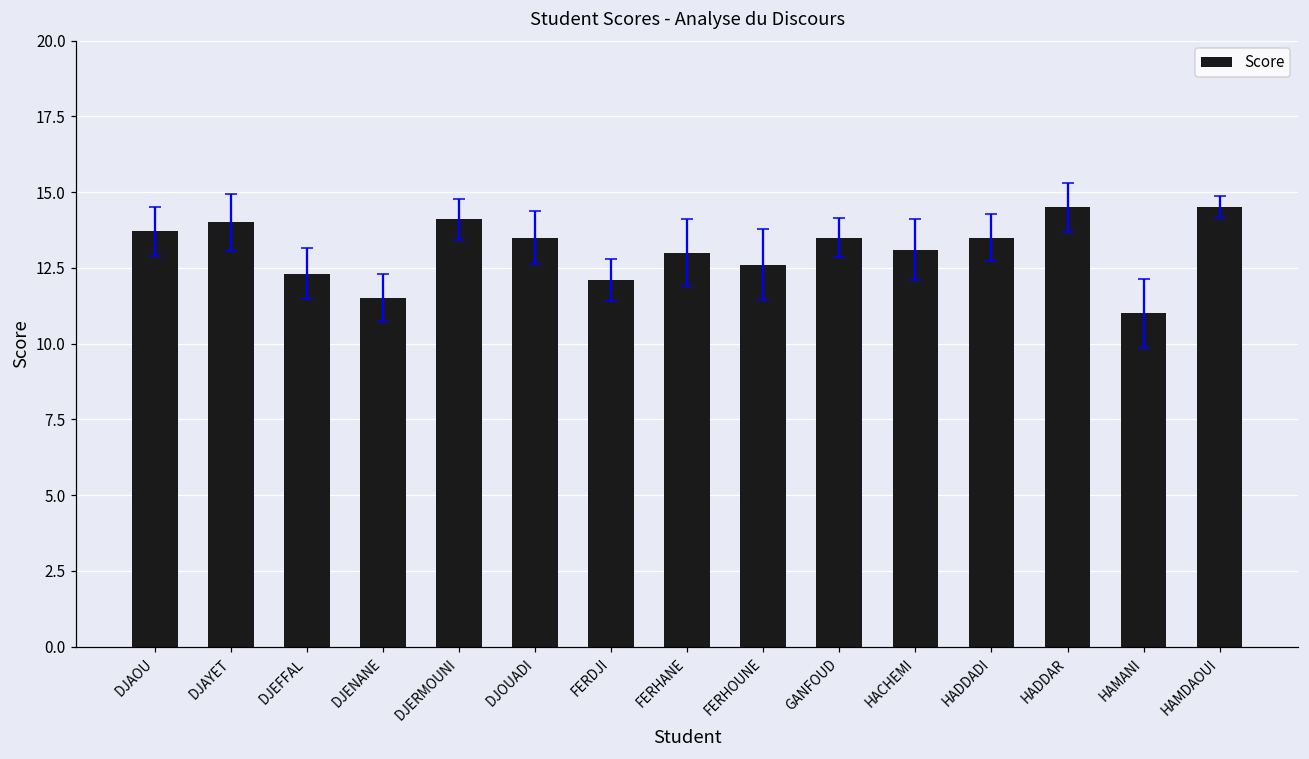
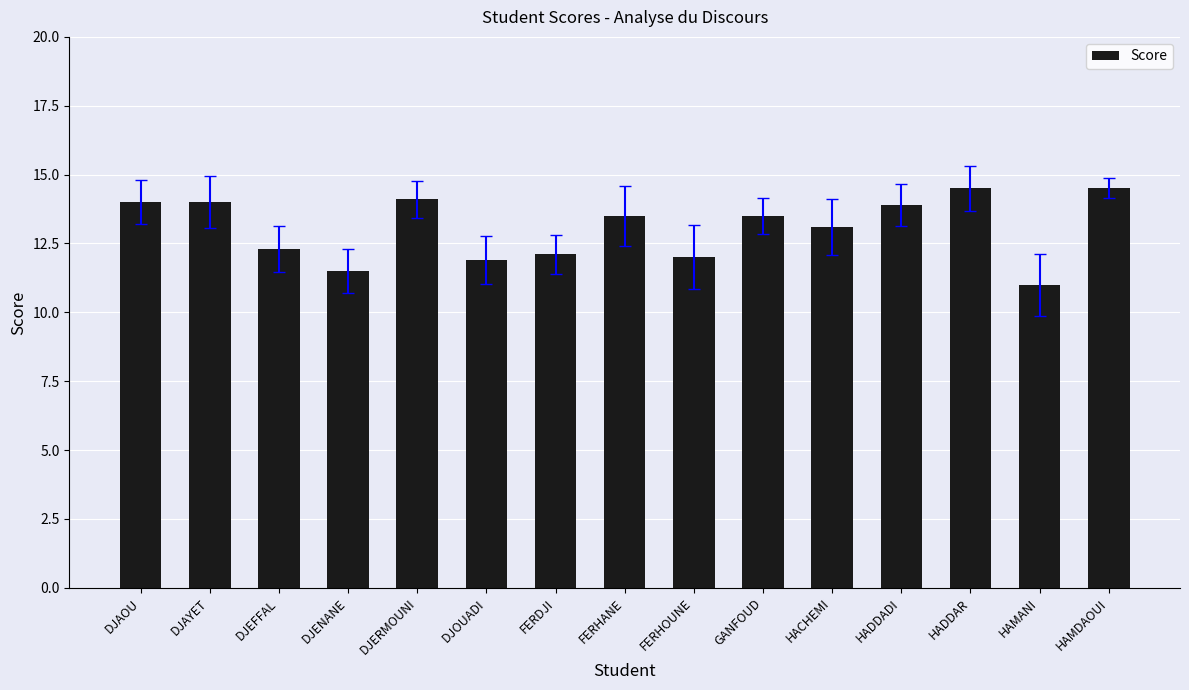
  {
    "Score": {
-     "DJAOU": 13.7,
+     "DJAOU": 14.0,
      "DJAYET": 14.0,
      "DJEFFAL": 12.3,
      "DJENANE": 11.5,
      "DJERMOUNI": 14.1,
-     "DJOUADI": 13.5,
+     "DJOUADI": 11.9,
      "FERDJI": 12.1,
-     "FERHANE": 13.0,
-     "FERHOUNE": 12.6,
+     "FERHANE": 13.5,
+     "FERHOUNE": 12.0,
      "GANFOUD": 13.5,
      "HACHEMI": 13.1,
-     "HADDADI": 13.5,
+     "HADDADI": 13.9,
      "HADDAR": 14.5,
      "HAMANI": 11.0,
      "HAMDAOUI": 14.5
    }
  }
